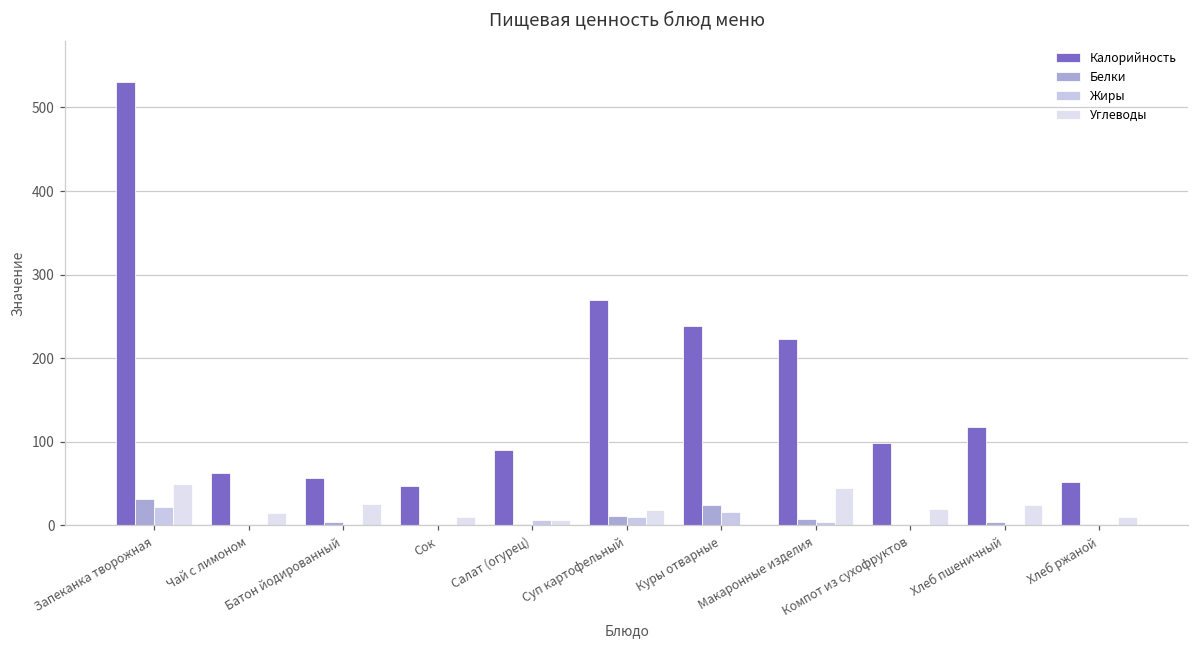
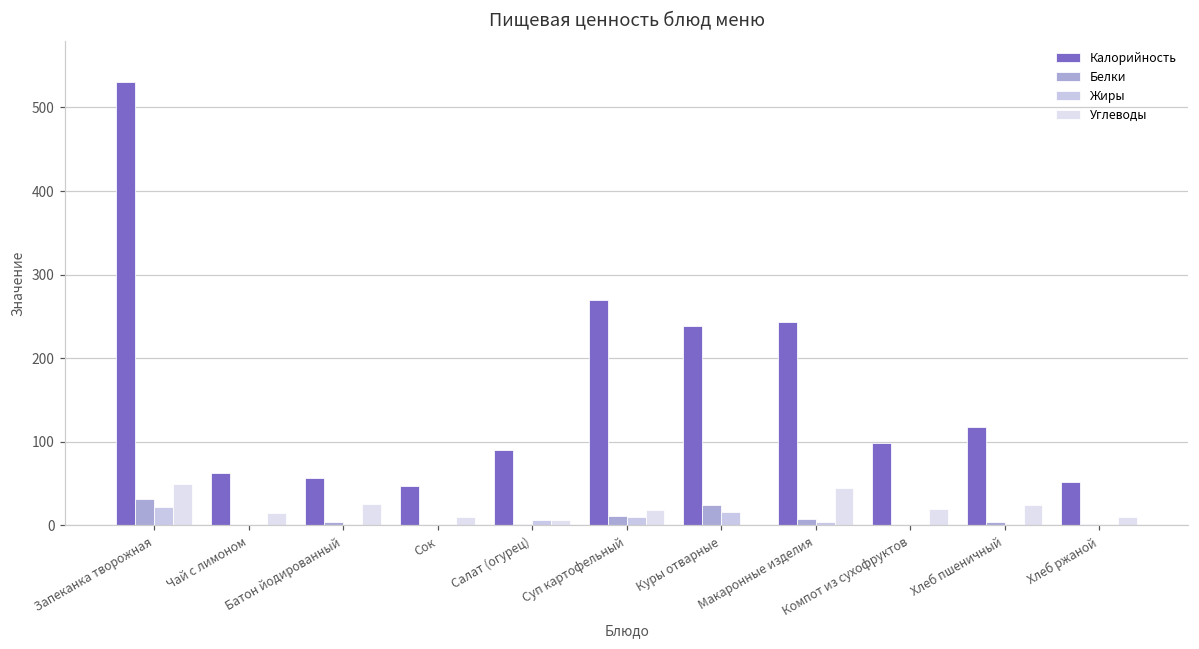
  {
    "Калорийность": {
      "Запеканка творожная": 530,
      "Чай с лимоном": 60,
      "Батон йодированный": 60,
      "Сок": 50,
      "Салат (огурец)": 90,
      "Суп картофельный": 270,
      "Куры отварные": 240,
-     "Макаронные изделия": 220,
+     "Макаронные изделия": 240,
      "Компот из сухофруктов": 100,
      "Хлеб пшеничный": 120,
      "Хлеб ржаной": 50
    }
  }
